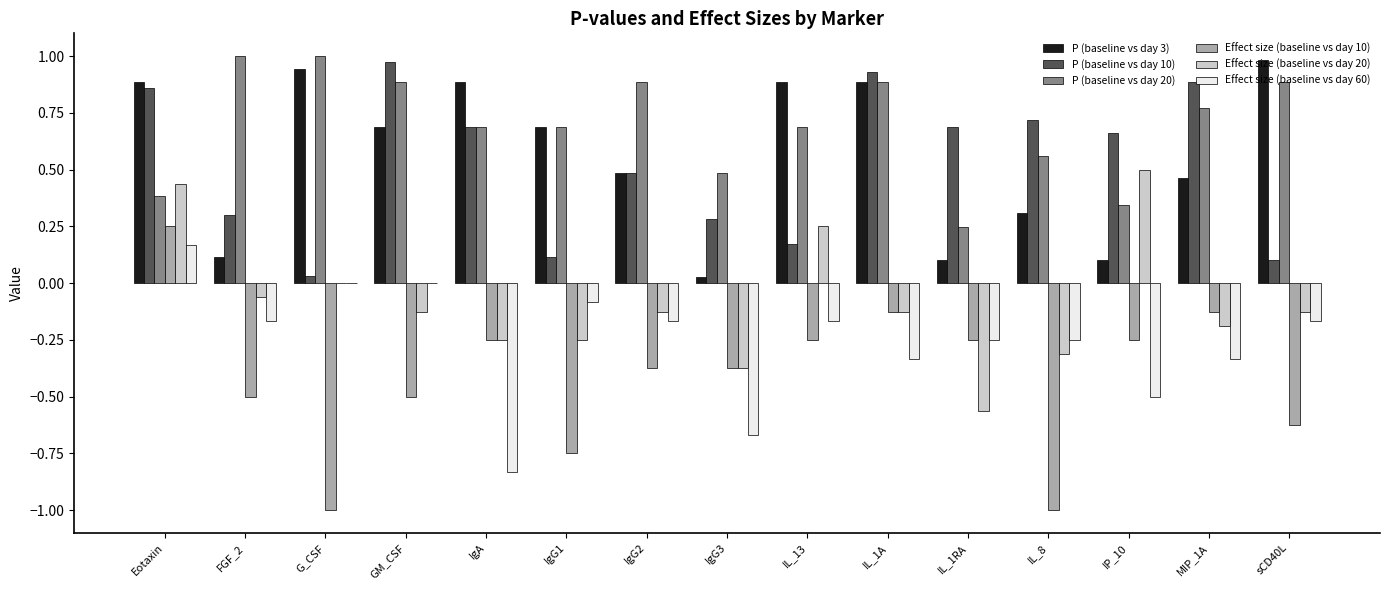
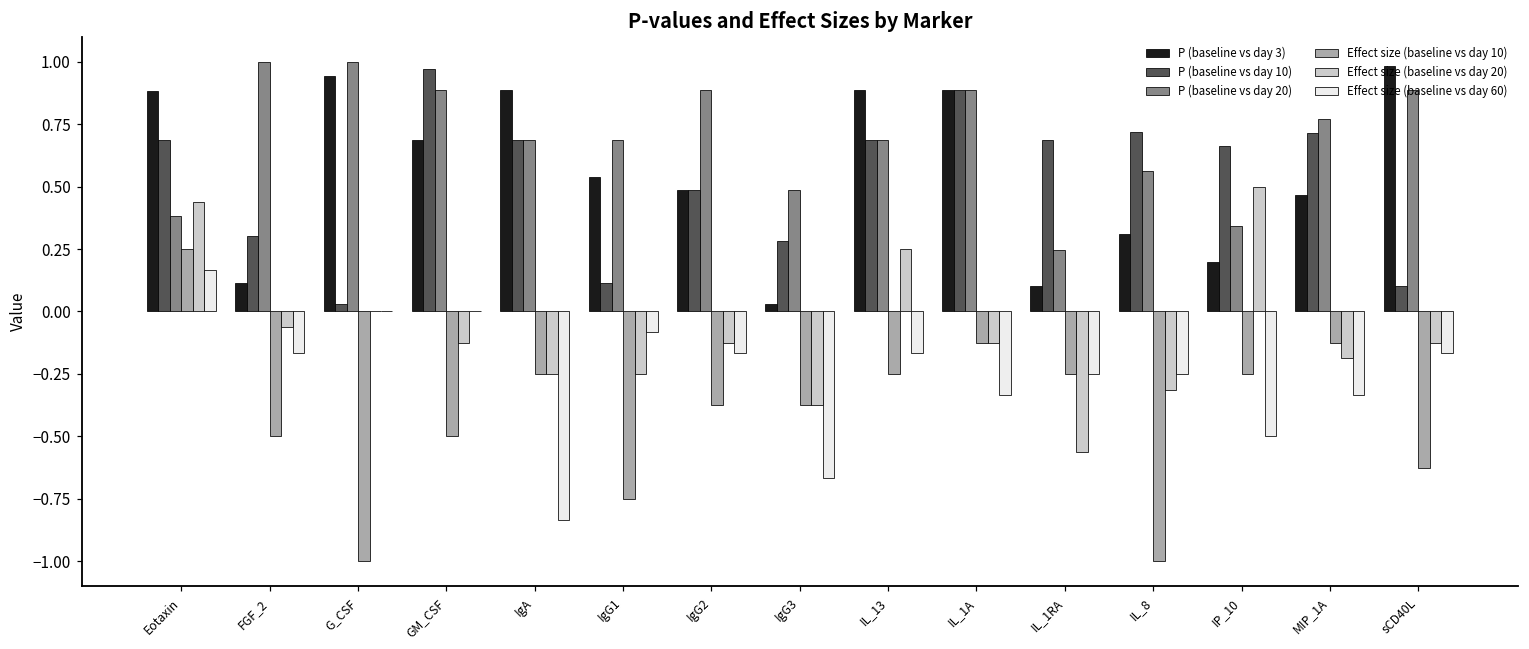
  {
    "P (baseline vs day 3)": {
      "Eotaxin": 0.88,
      "FGF_2": 0.11,
      "G_CSF": 0.94,
      "GM_CSF": 0.69,
      "IgA": 0.89,
-     "IgG1": 0.69,
+     "IgG1": 0.54,
      "IgG2": 0.49,
      "IgG3": 0.03,
      "IL_13": 0.89,
      "IL_1A": 0.89,
      "IL_1RA": 0.10,
      "IL_8": 0.31,
-     "IP_10": 0.1,
+     "IP_10": 0.2,
      "MIP_1A": 0.47,
      "sCD40L": 0.98
    },
    "P (baseline vs day 10)": {
-     "Eotaxin": 0.86,
+     "Eotaxin": 0.69,
      "FGF_2": 0.30,
      "G_CSF": 0.03,
      "GM_CSF": 0.97,
      "IgA": 0.69,
      "IgG1": 0.11,
      "IgG2": 0.49,
      "IgG3": 0.28,
-     "IL_13": 0.17,
-     "IL_1A": 0.93,
+     "IL_13": 0.69,
+     "IL_1A": 0.89,
      "IL_1RA": 0.69,
      "IL_8": 0.72,
      "IP_10": 0.66,
-     "MIP_1A": 0.88,
+     "MIP_1A": 0.72,
      "sCD40L": 0.10
    }
  }
